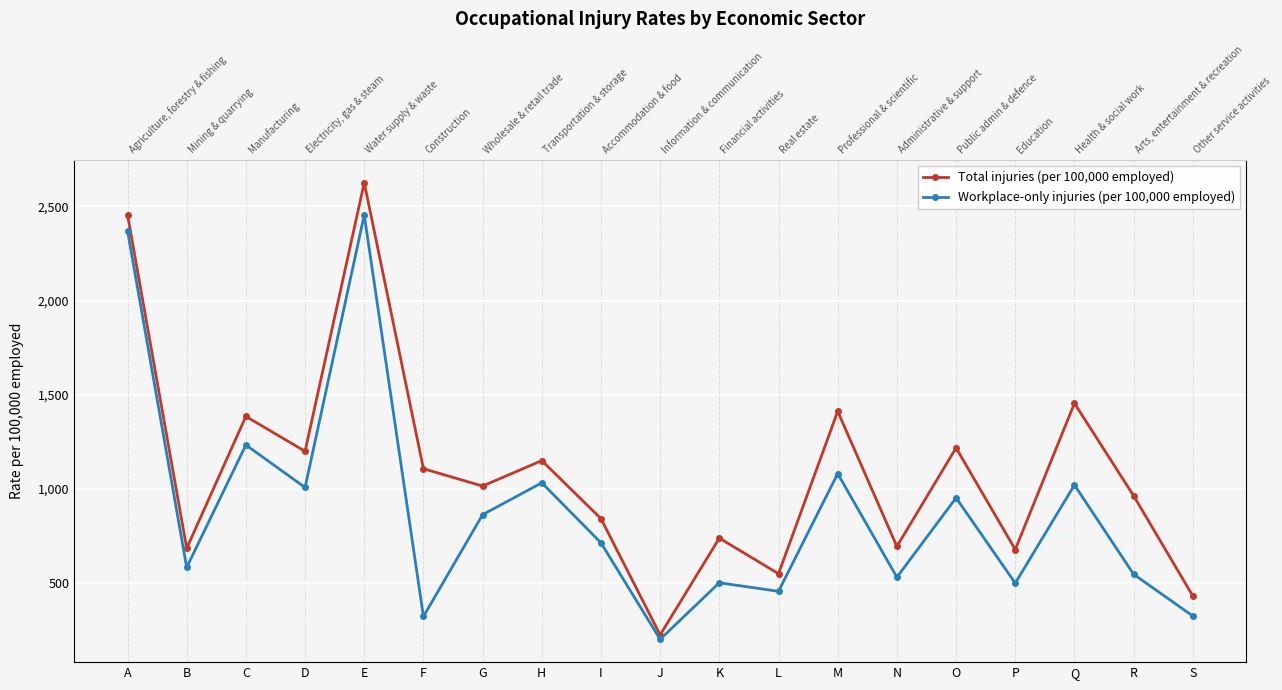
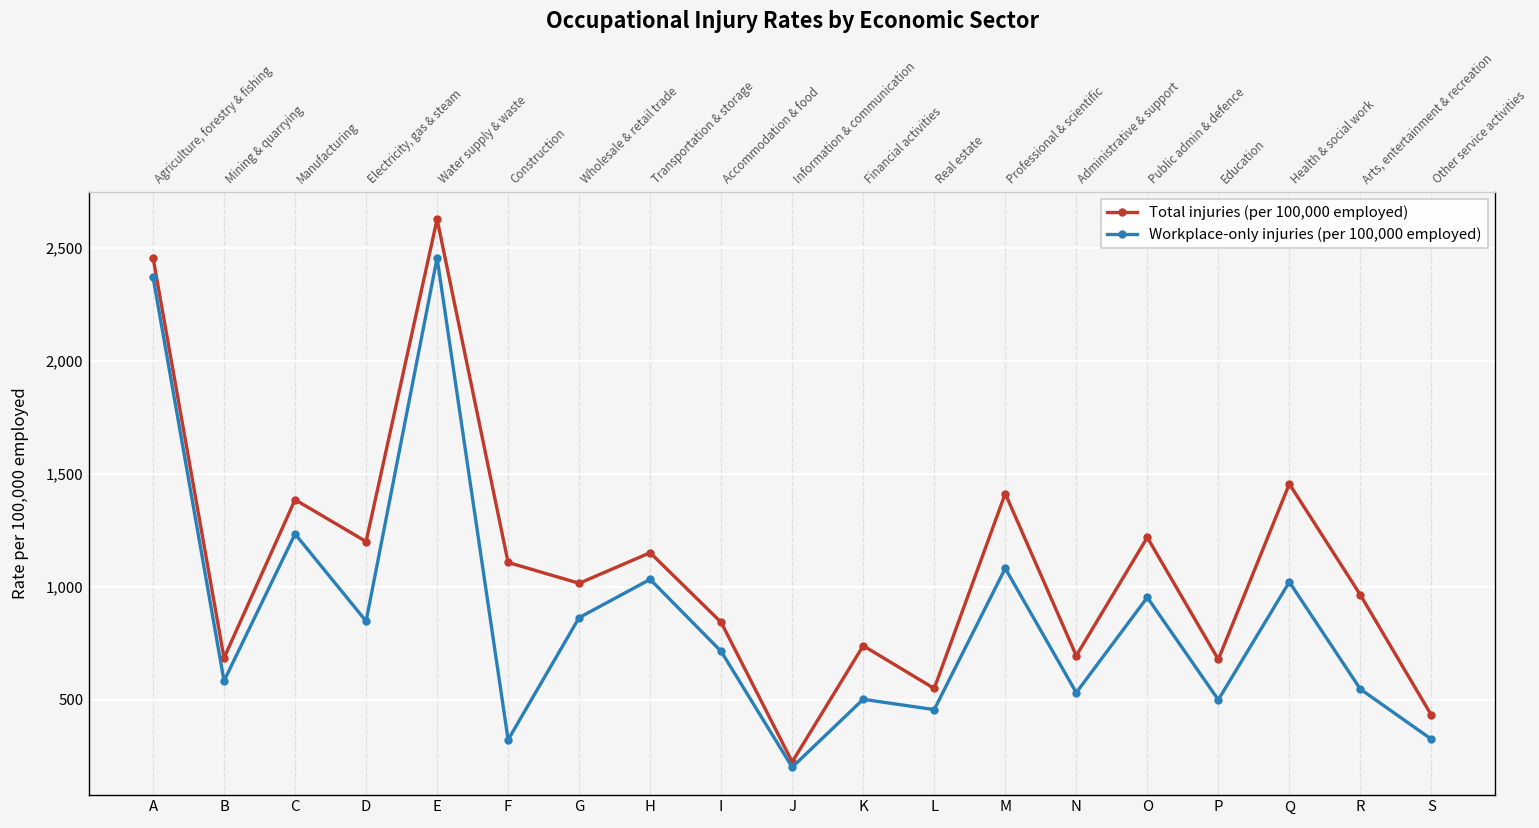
  {
    "Total injuries (per 100,000 employed)": {
      "A": "2,460",
      "B": "690",
      "C": "1,390",
      "D": "1,200",
      "E": "2,630",
      "F": "1,110",
      "G": "1,020",
      "H": "1,150",
      "I": "840",
      "J": "230",
      "K": "740",
      "L": "550",
      "M": "1,410",
      "N": "700",
      "O": "1,220",
      "P": "680",
      "Q": "1,460",
      "R": "960",
      "S": "430"
    },
    "Workplace-only injuries (per 100,000 employed)": {
      "A": "2,370",
      "B": "580",
      "C": "1,230",
-     "D": "1,010",
+     "D": "850",
      "E": "2,450",
      "F": "320",
      "G": "860",
      "H": "1,030",
      "I": "710",
      "J": "200",
      "K": "500",
      "L": "460",
      "M": "1,080",
      "N": "530",
      "O": "950",
      "P": "500",
      "Q": "1,020",
      "R": "550",
      "S": "330"
    }
  }
